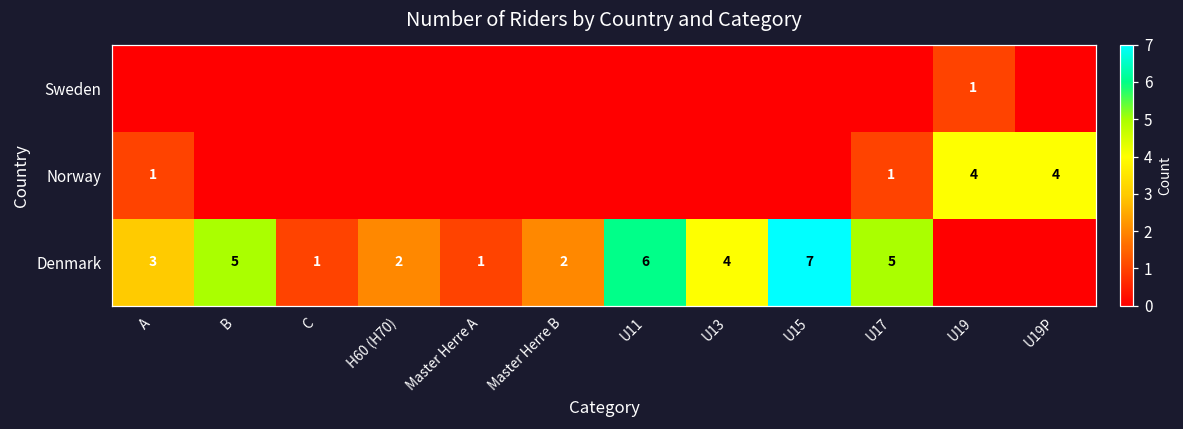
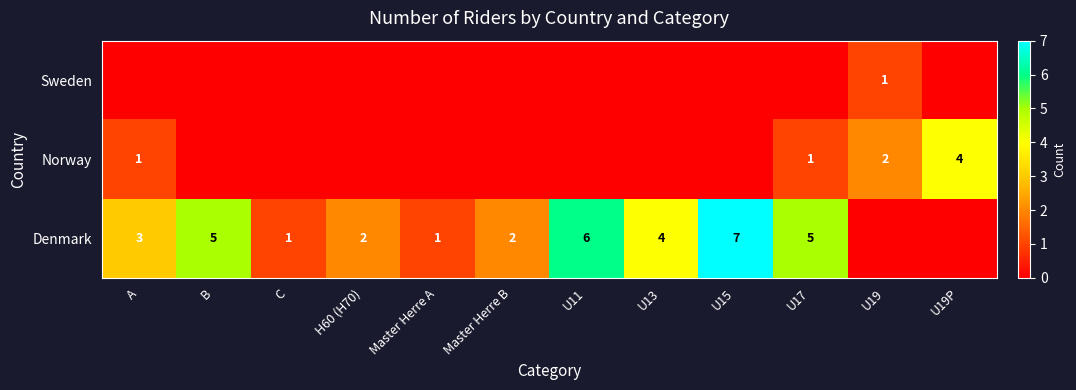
  {
    "Sweden": {
      "U19": 1
    },
    "Norway": {
      "A": 1,
      "U17": 1,
-     "U19": 4,
+     "U19": 2,
      "U19P": 4
    },
    "Denmark": {
      "A": 3,
      "B": 5,
      "C": 1,
      "H60 (H70)": 2,
      "Master Herre A": 1,
      "Master Herre B": 2,
      "U11": 6,
      "U13": 4,
      "U15": 7,
      "U17": 5
    }
  }
